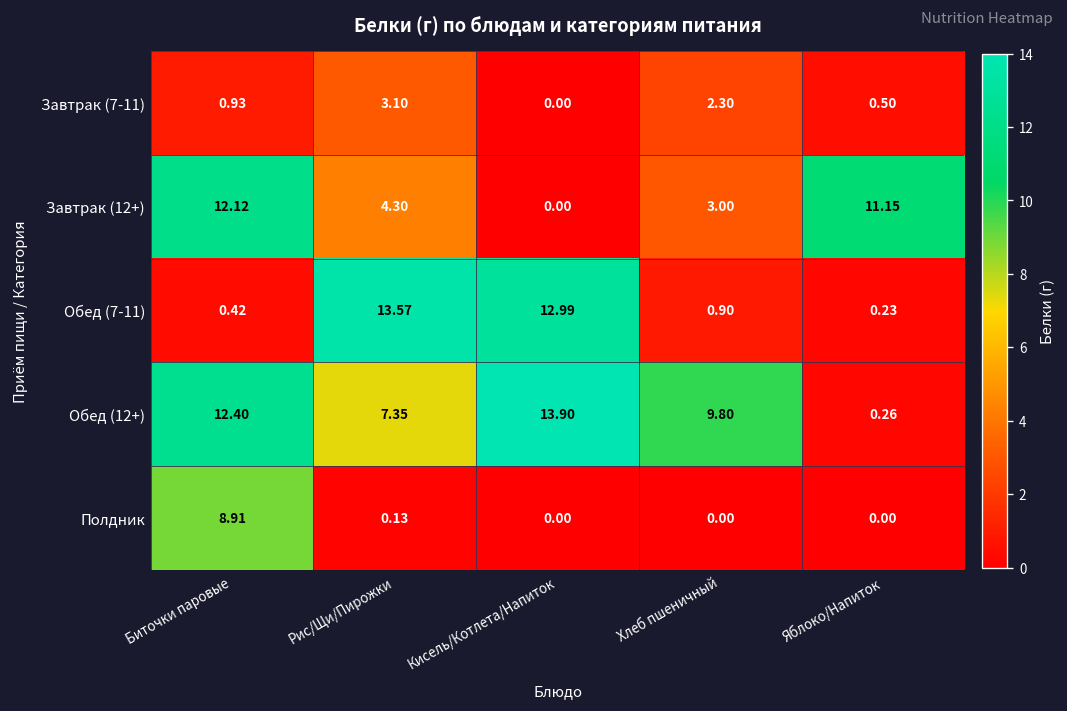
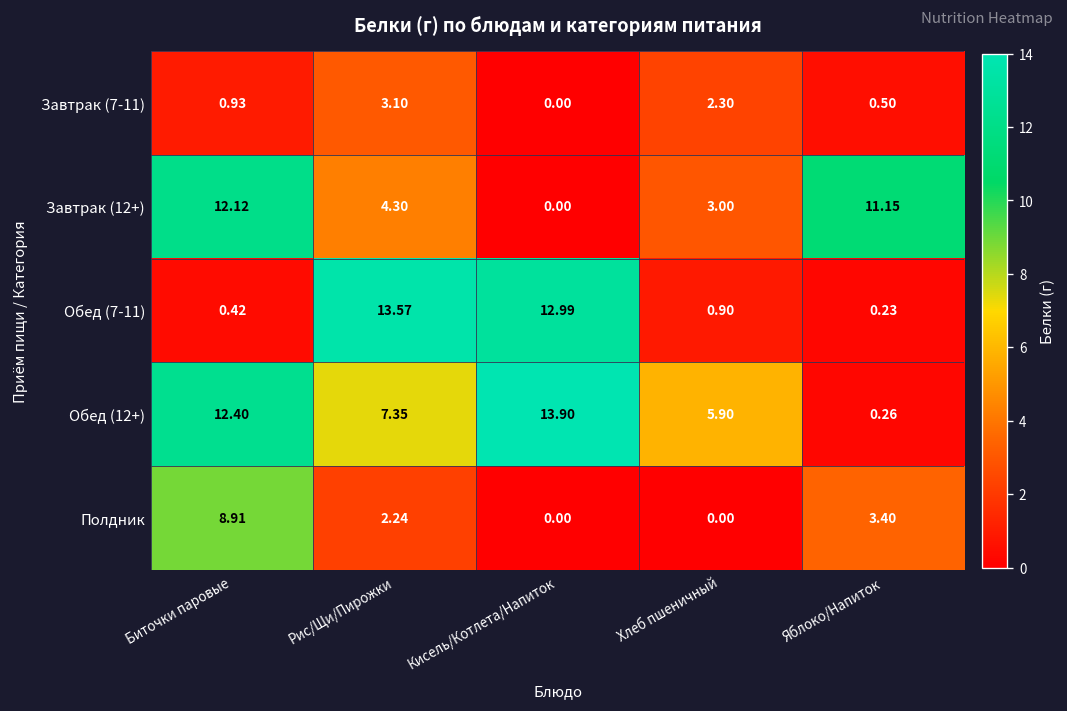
  {
    "Завтрак (7-11)": {
      "Биточки паровые": 0.93,
      "Рис/Щи/Пирожки": 3.10,
      "Кисель/Котлета/Напиток": 0.00,
      "Хлеб пшеничный": 2.30,
      "Яблоко/Напиток": 0.50
    },
    "Завтрак (12+)": {
      "Биточки паровые": 12.12,
      "Рис/Щи/Пирожки": 4.30,
      "Кисель/Котлета/Напиток": 0.00,
      "Хлеб пшеничный": 3.00,
      "Яблоко/Напиток": 11.15
    },
    "Обед (7-11)": {
      "Биточки паровые": 0.42,
      "Рис/Щи/Пирожки": 13.57,
      "Кисель/Котлета/Напиток": 12.99,
      "Хлеб пшеничный": 0.90,
      "Яблоко/Напиток": 0.23
    },
    "Обед (12+)": {
      "Биточки паровые": 12.40,
      "Рис/Щи/Пирожки": 7.35,
      "Кисель/Котлета/Напиток": 13.90,
-     "Хлеб пшеничный": 9.80,
+     "Хлеб пшеничный": 5.90,
      "Яблоко/Напиток": 0.26
    },
    "Полдник": {
      "Биточки паровые": 8.91,
-     "Рис/Щи/Пирожки": 0.13,
+     "Рис/Щи/Пирожки": 2.24,
      "Кисель/Котлета/Напиток": 0.00,
      "Хлеб пшеничный": 0.00,
-     "Яблоко/Напиток": 0.00
+     "Яблоко/Напиток": 3.40
    }
  }
